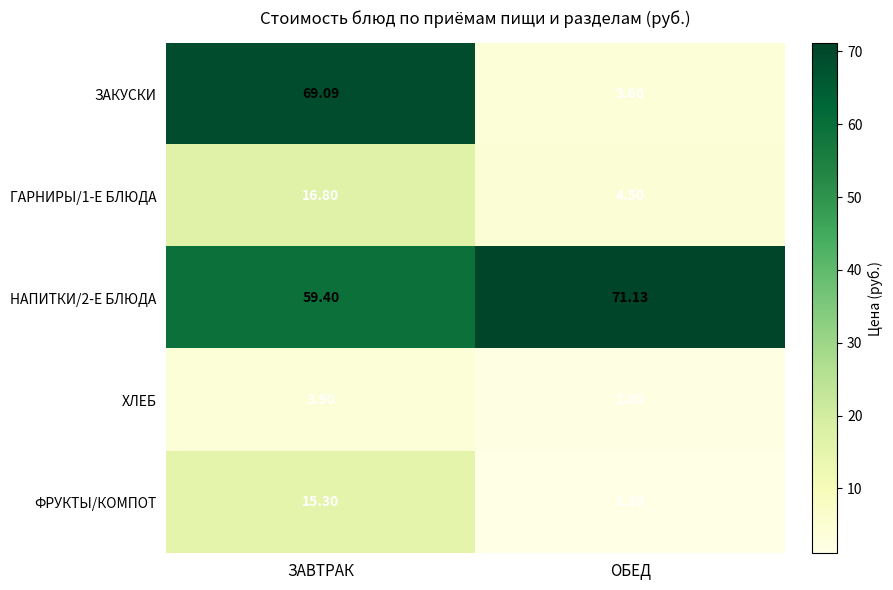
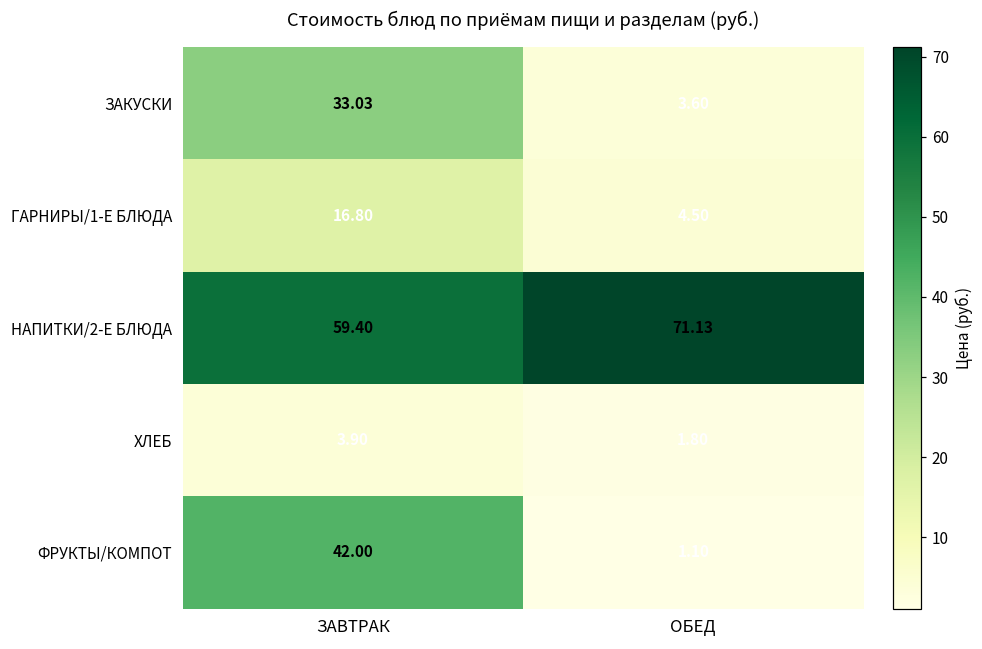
  {
    "ЗАКУСКИ": {
-     "ЗАВТРАК": 69.09
+     "ЗАВТРАК": 33.03
    },
    "ГАРНИРЫ/1-Е БЛЮДА": {
      "ЗАВТРАК": 16.80
    },
    "НАПИТКИ/2-Е БЛЮДА": {
      "ЗАВТРАК": 59.40,
      "ОБЕД": 71.13
    },
    "ФРУКТЫ/КОМПОТ": {
-     "ЗАВТРАК": 15.30
+     "ЗАВТРАК": 42.00
    }
  }
